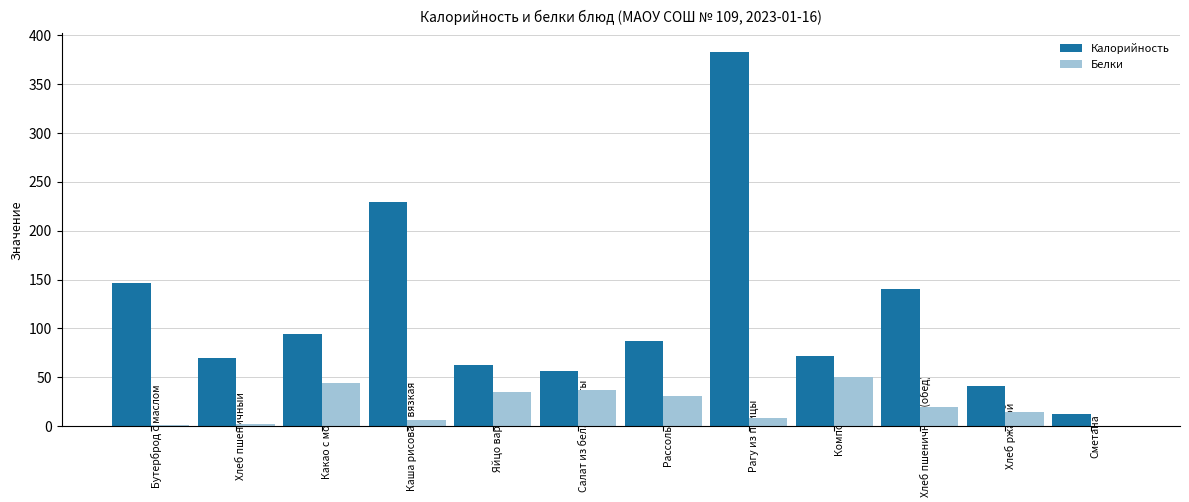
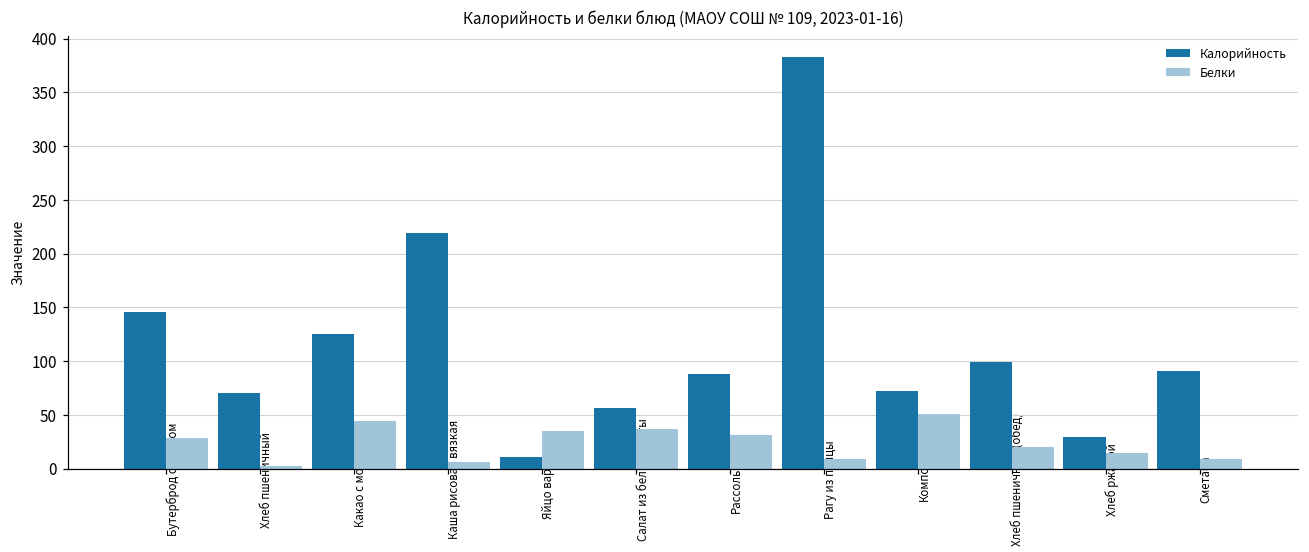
  {
    "Калорийность": {
      "Бутерброд с маслом": 150,
      "Хлеб пшеничный": 70,
-     "Какао с молоком": 90,
-     "Каша рисовая вязкая": 230,
-     "Яйцо вареное": 60,
+     "Какао с молоком": 130,
+     "Каша рисовая вязкая": 220,
+     "Яйцо вареное": 10,
      "Салат из бел. капусты": 60,
      "Рассольник": 90,
      "Рагу из птицы": 380,
      "Компот": 70,
-     "Хлеб пшеничный (обед)": 140,
-     "Хлеб ржаной": 40,
-     "Сметана": 10
+     "Хлеб пшеничный (обед)": 100,
+     "Хлеб ржаной": 30,
+     "Сметана": 90
    },
    "Белки": {
-     "Бутерброд с маслом": 0,
+     "Бутерброд с маслом": 30,
      "Какао с молоком": 40,
      "Каша рисовая вязкая": 10,
      "Яйцо вареное": 30,
      "Салат из бел. капусты": 40,
      "Рассольник": 30,
      "Рагу из птицы": 10,
      "Компот": 50,
      "Хлеб пшеничный (обед)": 20,
      "Хлеб ржаной": 10,
-     "Сметана": 0
+     "Сметана": 10
    }
  }
